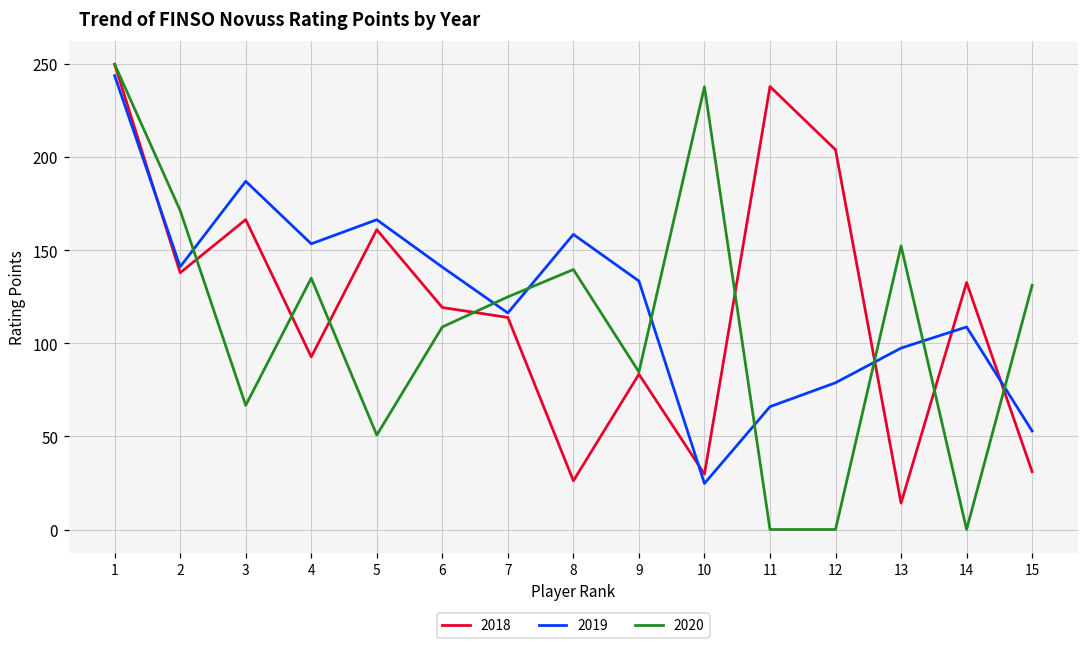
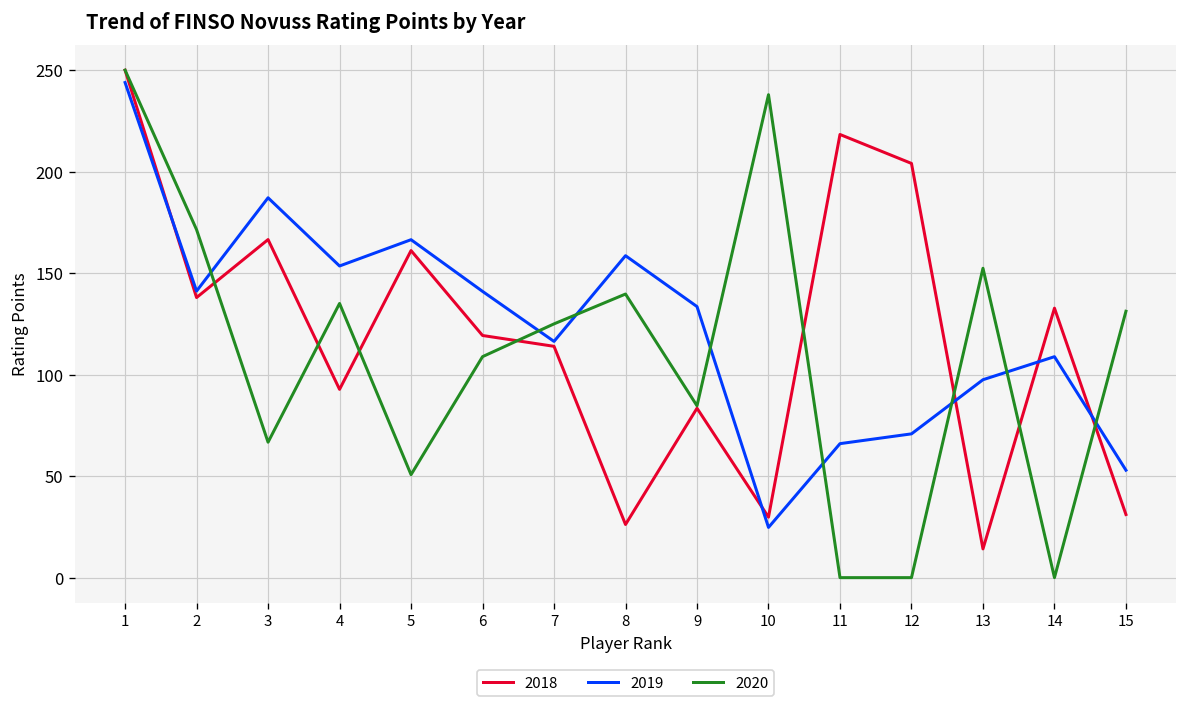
  {
    "2018": {
      "2": 138,
      "3": 167,
      "4": 93,
      "5": 161,
      "6": 119,
      "7": 114,
      "8": 26,
      "10": 30,
-     "11": 238,
+     "11": 218,
      "12": 204,
      "13": 14,
      "14": 133,
      "15": 31
    },
    "2019": {
      "1": 244,
      "2": 141,
      "3": 187,
      "4": 154,
      "5": 166,
      "6": 141,
      "7": 116,
      "8": 159,
      "9": 134,
      "10": 25,
      "11": 66,
-     "12": 79,
+     "12": 71,
      "13": 98,
      "14": 109,
      "15": 53
    },
    "2020": {
      "2": 171,
      "3": 67,
      "4": 135,
      "5": 51,
      "6": 109,
      "7": 125,
      "8": 140,
      "10": 238,
      "11": 0,
      "12": 0,
      "13": 152,
      "14": 0,
      "15": 131
    }
  }
